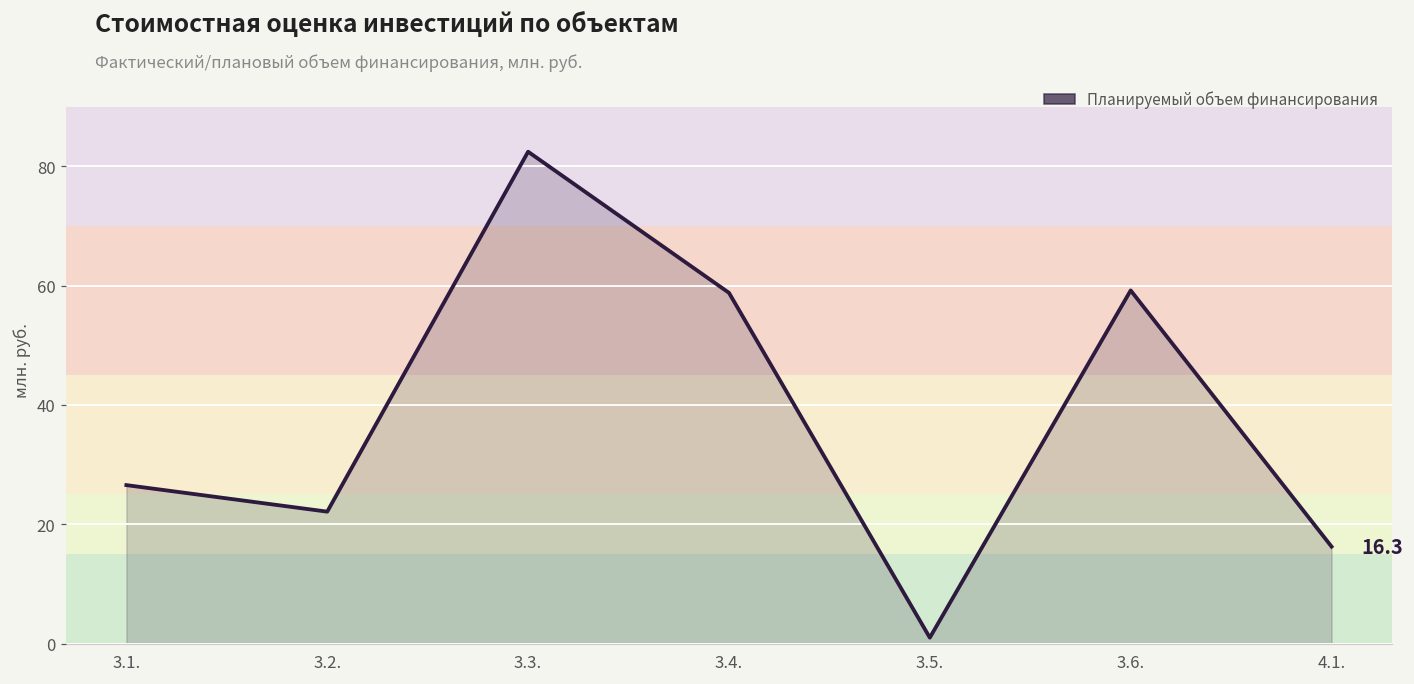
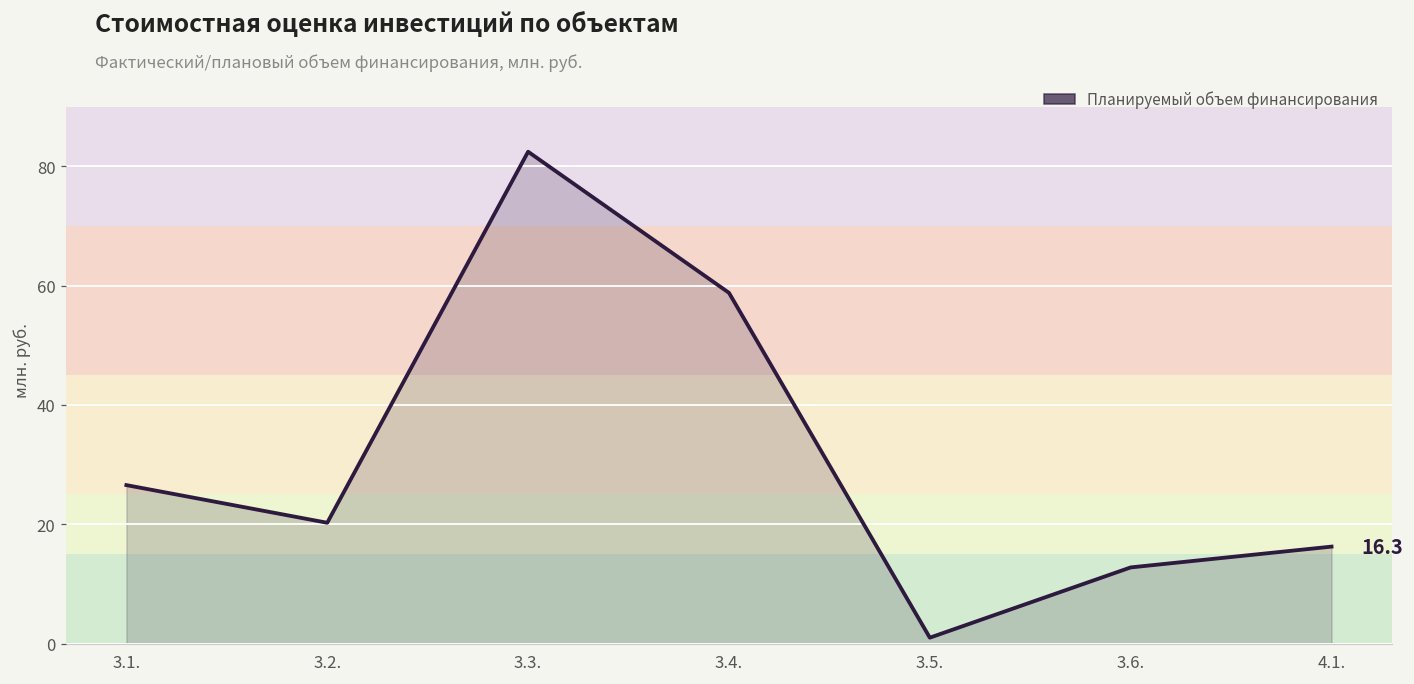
  {
    "3.1.": 27,
-   "3.2.": 22,
+   "3.2.": 20,
    "3.3.": 82,
    "3.4.": 59,
    "3.5.": 1,
-   "3.6.": 59,
+   "3.6.": 13,
    "4.1.": 16
  }
